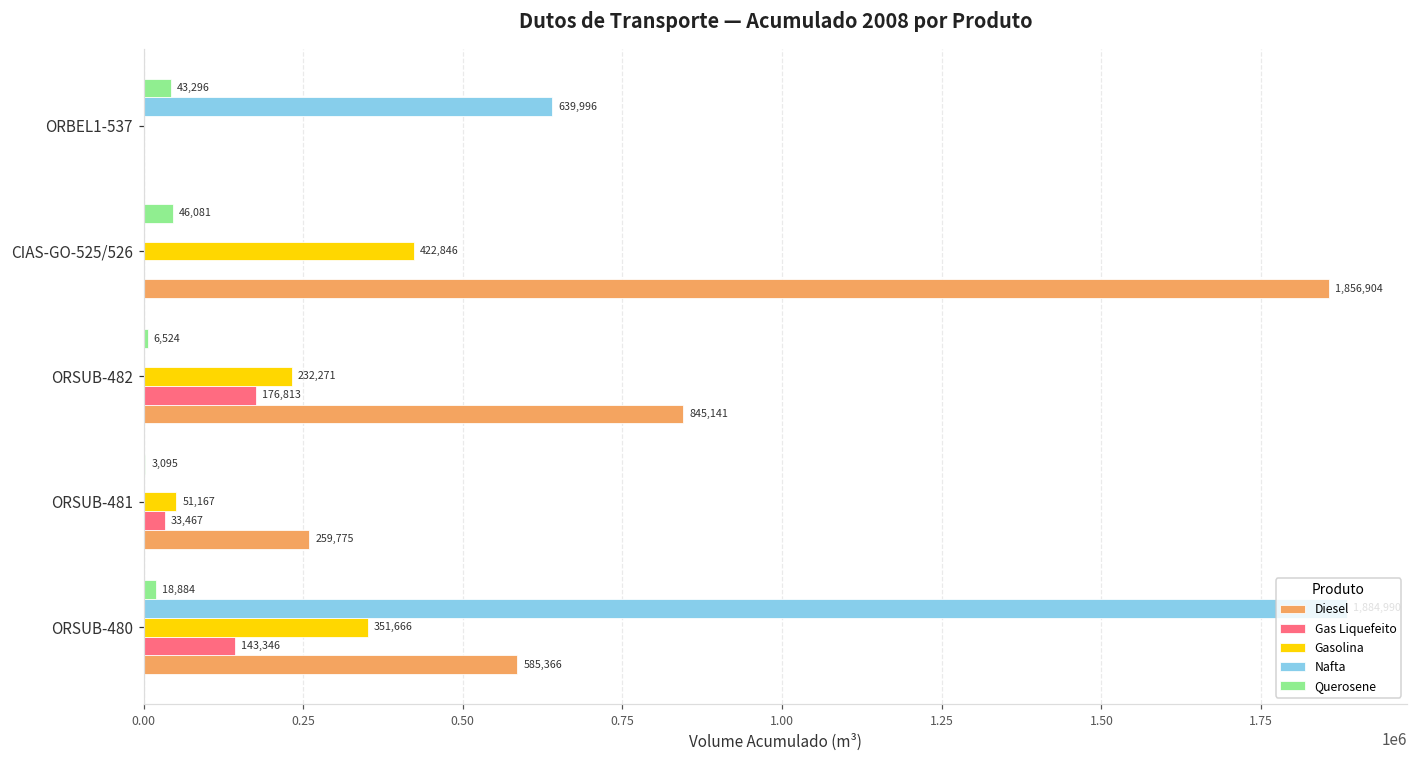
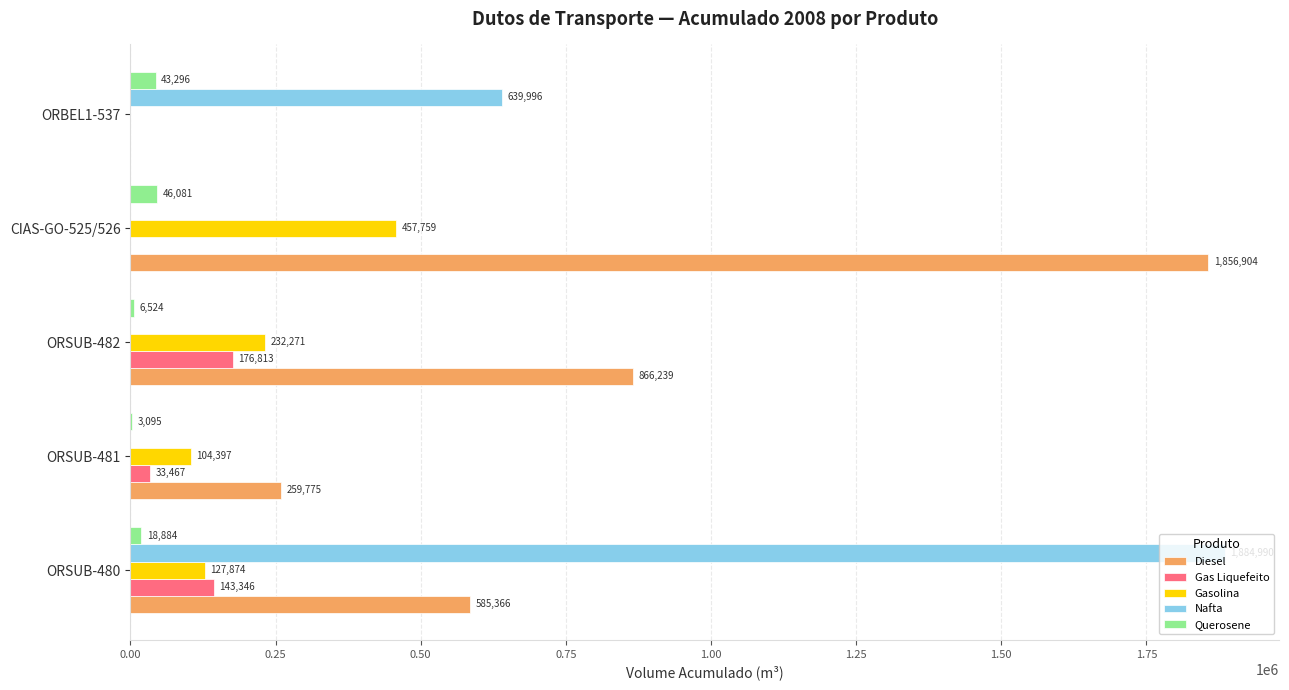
  {
    "Diesel": {
      "CIAS-GO-525/526": "1,856,904",
-     "ORSUB-482": "845,141",
+     "ORSUB-482": "866,239",
      "ORSUB-481": "259,775",
      "ORSUB-480": "585,366"
    },
    "Gas Liquefeito": {
      "ORSUB-482": "176,813",
      "ORSUB-481": "33,467",
      "ORSUB-480": "143,346"
    },
    "Gasolina": {
-     "CIAS-GO-525/526": "422,846",
+     "CIAS-GO-525/526": "457,759",
      "ORSUB-482": "232,271",
-     "ORSUB-481": "51,167",
-     "ORSUB-480": "351,666"
+     "ORSUB-481": "104,397",
+     "ORSUB-480": "127,874"
    },
    "Nafta": {
      "ORBEL1-537": "639,996"
    },
    "Querosene": {
      "ORBEL1-537": "43,296",
      "CIAS-GO-525/526": "46,081",
      "ORSUB-482": "6,524",
      "ORSUB-481": "3,095",
      "ORSUB-480": "18,884"
    }
  }
